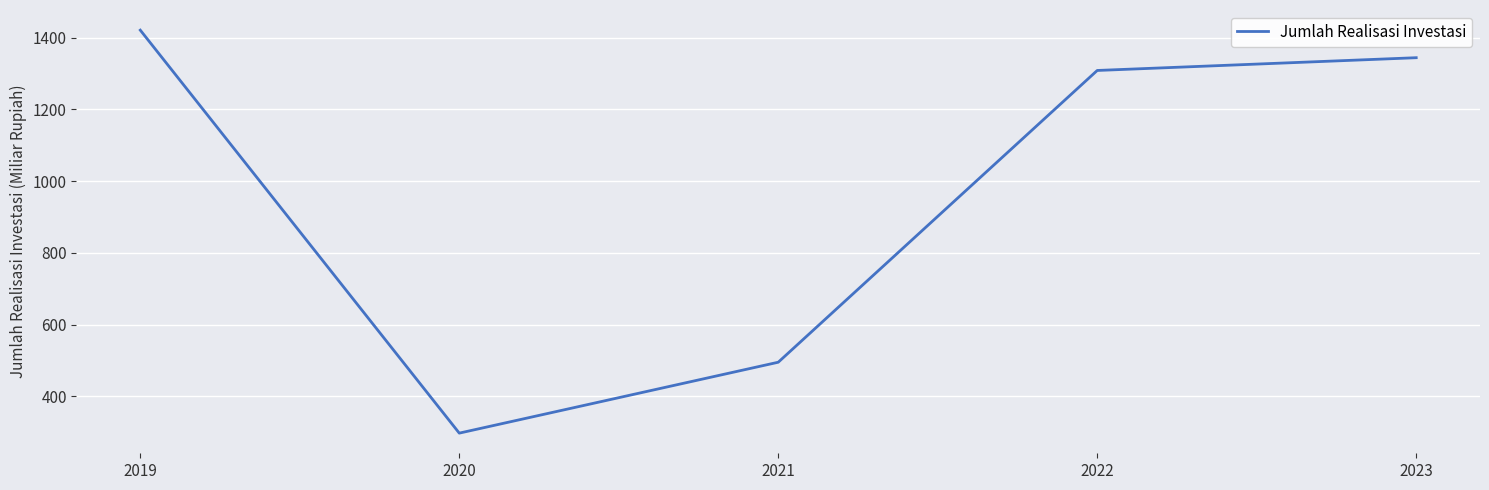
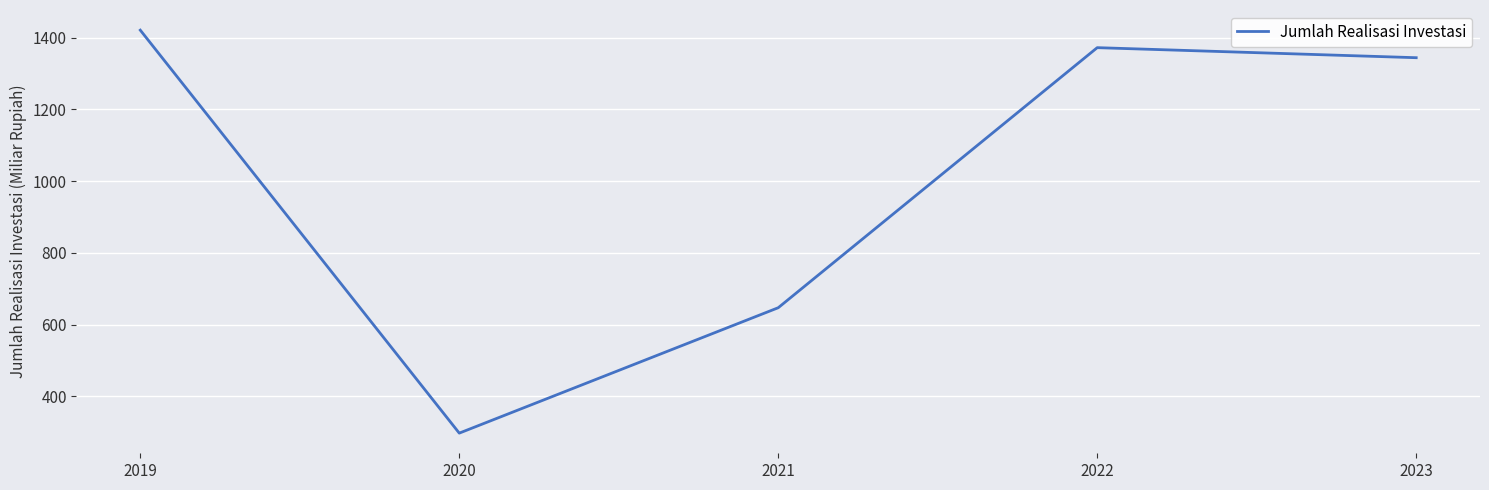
  {
    "2019": 1420,
    "2020": 300,
-   "2021": 490,
-   "2022": 1310,
+   "2021": 650,
+   "2022": 1370,
    "2023": 1340
  }
